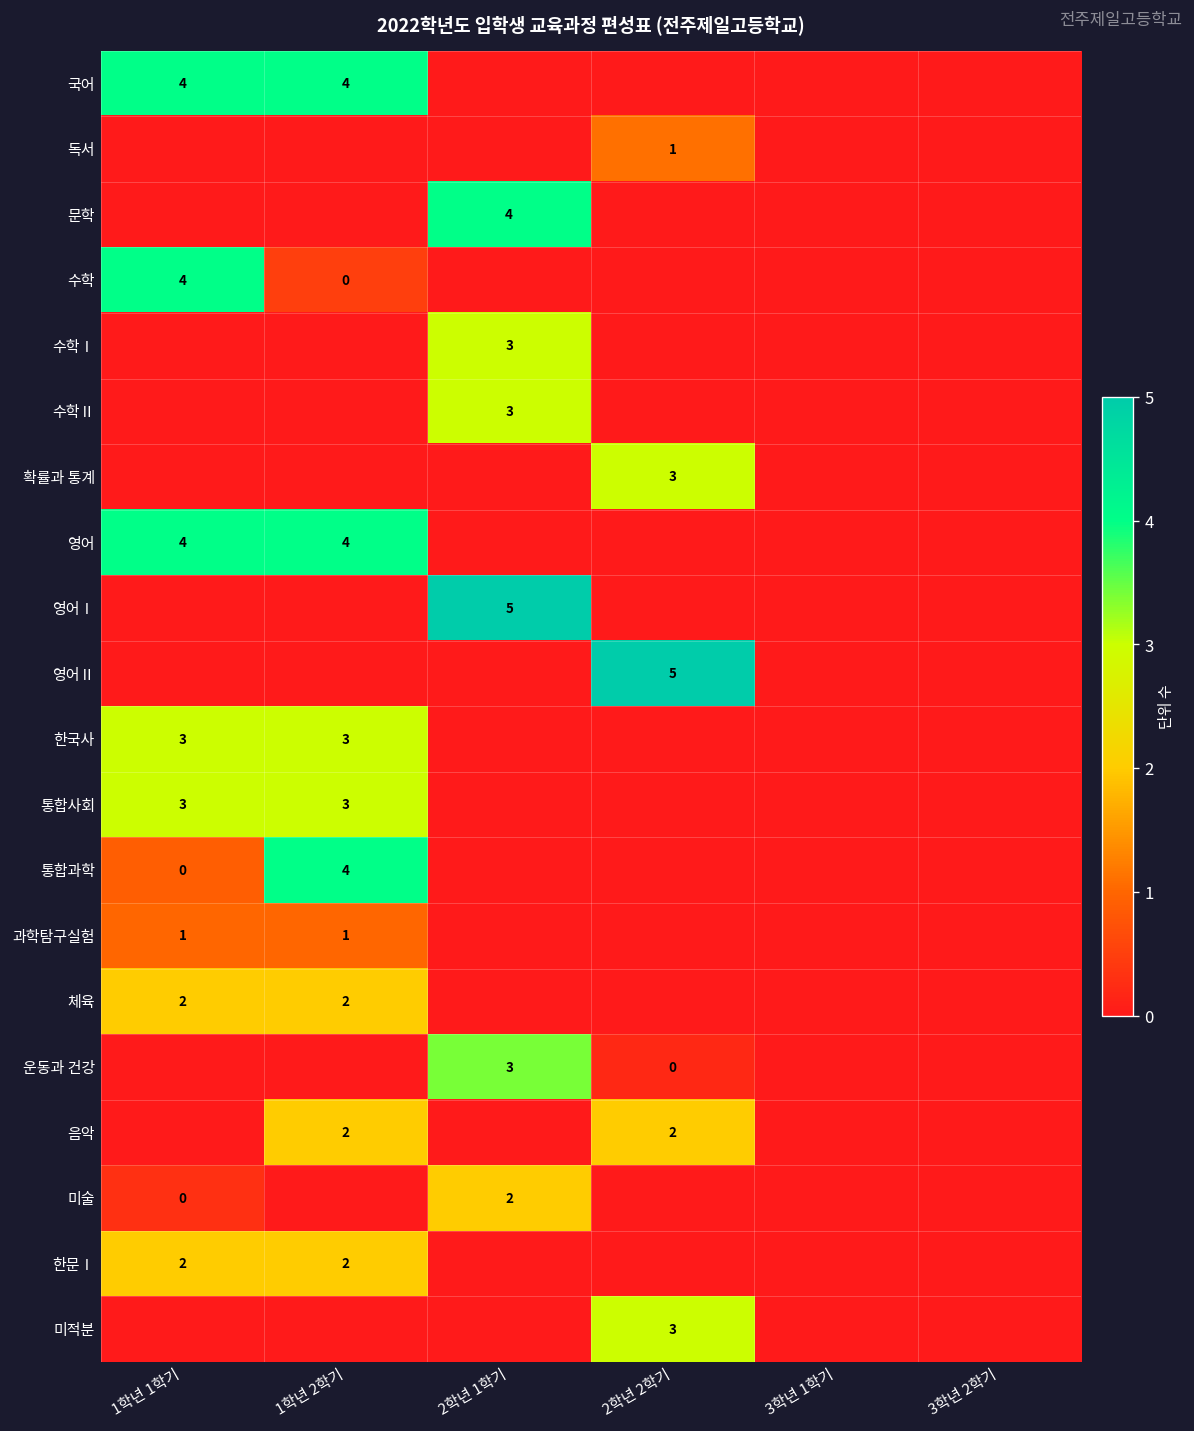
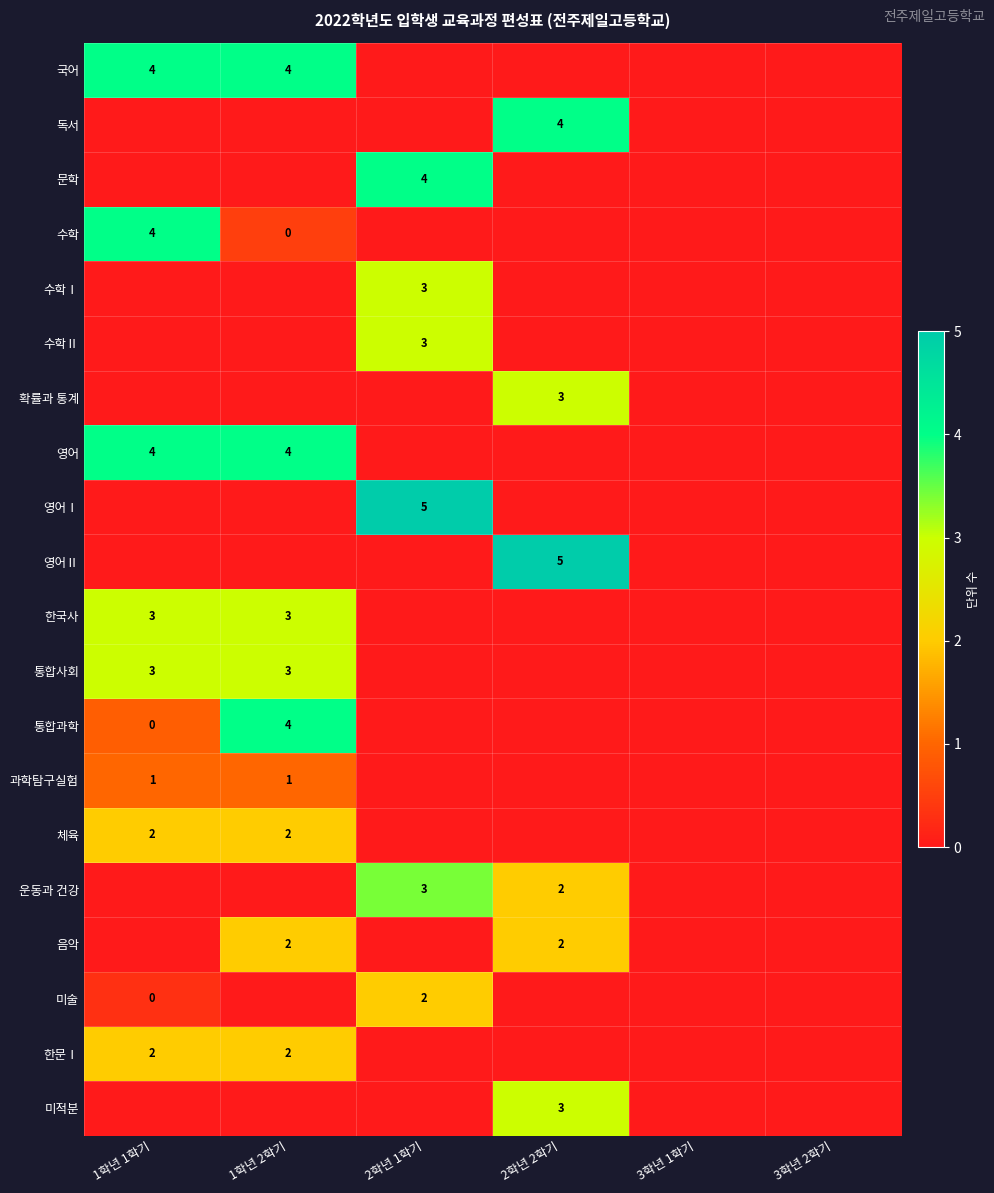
  {
    "국어": {
      "1학년 1학기": 4,
      "1학년 2학기": 4
    },
    "독서": {
-     "2학년 2학기": 1
+     "2학년 2학기": 4
    },
    "문학": {
      "2학년 1학기": 4
    },
    "수학": {
      "1학년 1학기": 4,
      "1학년 2학기": 0
    },
    "수학Ⅰ": {
      "2학년 1학기": 3
    },
    "수학Ⅱ": {
      "2학년 1학기": 3
    },
    "확률과 통계": {
      "2학년 2학기": 3
    },
    "영어": {
      "1학년 1학기": 4,
      "1학년 2학기": 4
    },
    "영어Ⅰ": {
      "2학년 1학기": 5
    },
    "영어Ⅱ": {
      "2학년 2학기": 5
    },
    "한국사": {
      "1학년 1학기": 3,
      "1학년 2학기": 3
    },
    "통합사회": {
      "1학년 1학기": 3,
      "1학년 2학기": 3
    },
    "통합과학": {
      "1학년 1학기": 0,
      "1학년 2학기": 4
    },
    "과학탐구실험": {
      "1학년 1학기": 1,
      "1학년 2학기": 1
    },
    "체육": {
      "1학년 1학기": 2,
      "1학년 2학기": 2
    },
    "운동과 건강": {
      "2학년 1학기": 3,
-     "2학년 2학기": 0
+     "2학년 2학기": 2
    },
    "음악": {
      "1학년 2학기": 2,
      "2학년 2학기": 2
    },
    "미술": {
      "1학년 1학기": 0,
      "2학년 1학기": 2
    },
    "한문Ⅰ": {
      "1학년 1학기": 2,
      "1학년 2학기": 2
    },
    "미적분": {
      "2학년 2학기": 3
    }
  }
